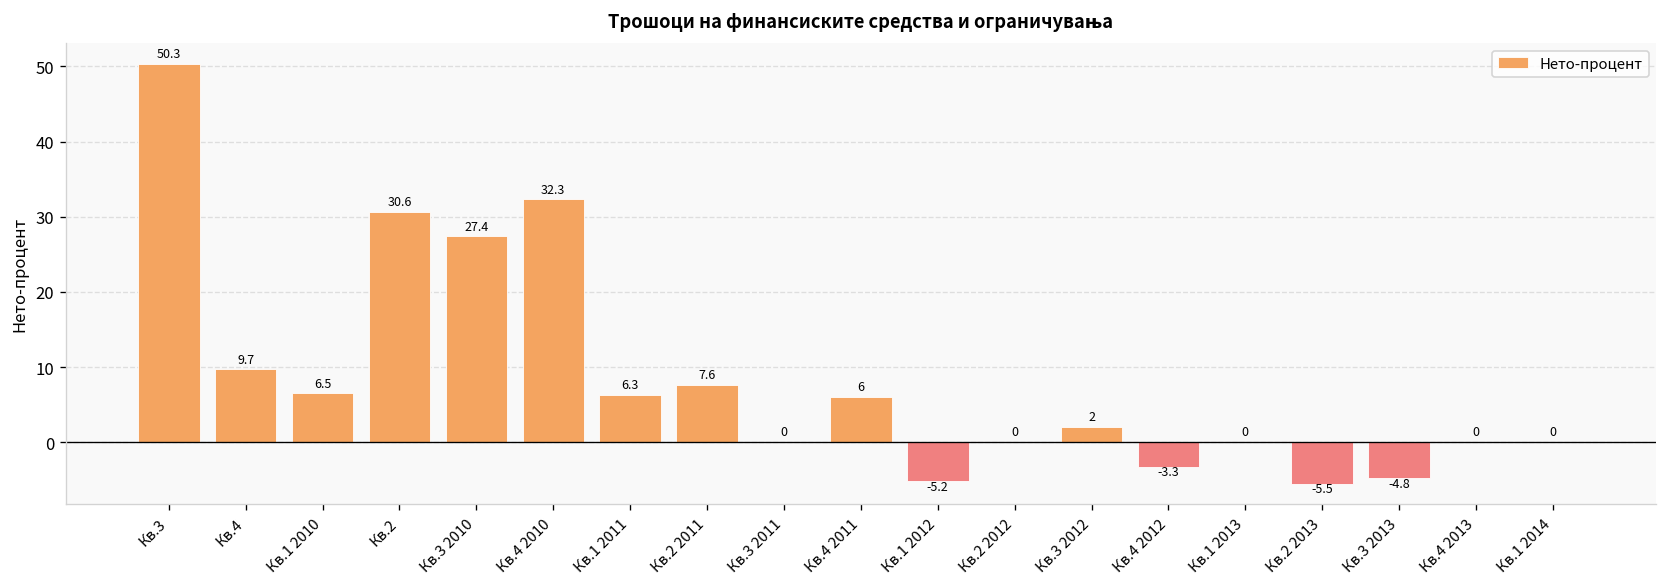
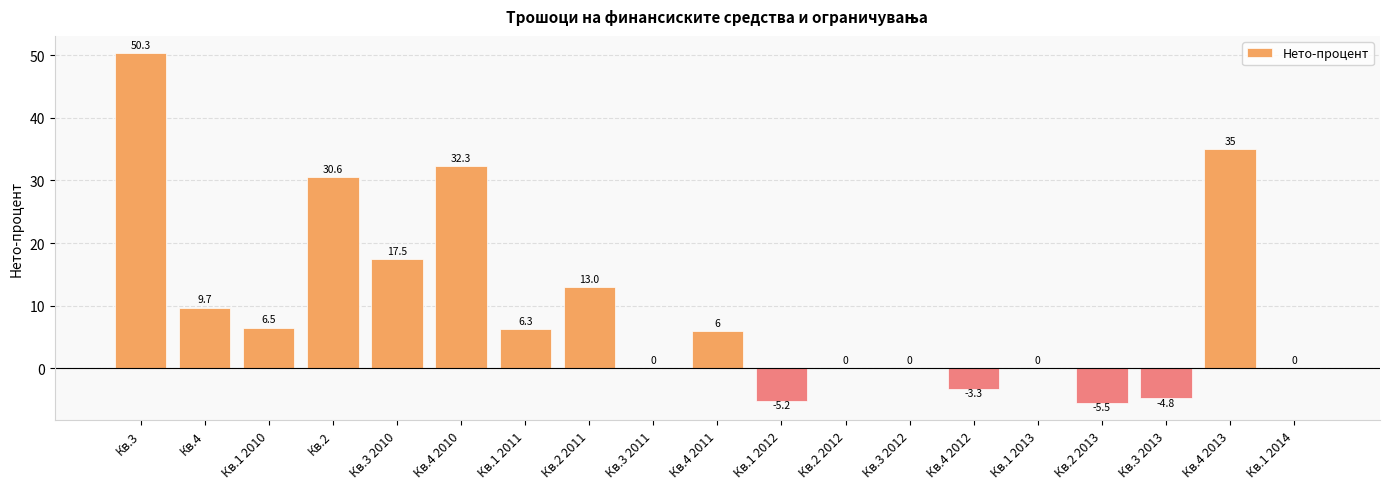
  {
    "Кв.3": 50.3,
    "Кв.4": 9.7,
    "Кв.1 2010": 6.5,
    "Кв.2": 30.6,
-   "Кв.3 2010": 27.4,
+   "Кв.3 2010": 17.5,
    "Кв.4 2010": 32.3,
    "Кв.1 2011": 6.3,
-   "Кв.2 2011": 7.6,
+   "Кв.2 2011": 13.0,
    "Кв.3 2011": 0,
    "Кв.4 2011": 6,
    "Кв.1 2012": -5.2,
    "Кв.2 2012": 0,
-   "Кв.3 2012": 2,
+   "Кв.3 2012": 0,
    "Кв.4 2012": -3.3,
    "Кв.1 2013": 0,
    "Кв.2 2013": -5.5,
    "Кв.3 2013": -4.8,
-   "Кв.4 2013": 0,
+   "Кв.4 2013": 35,
    "Кв.1 2014": 0
  }
